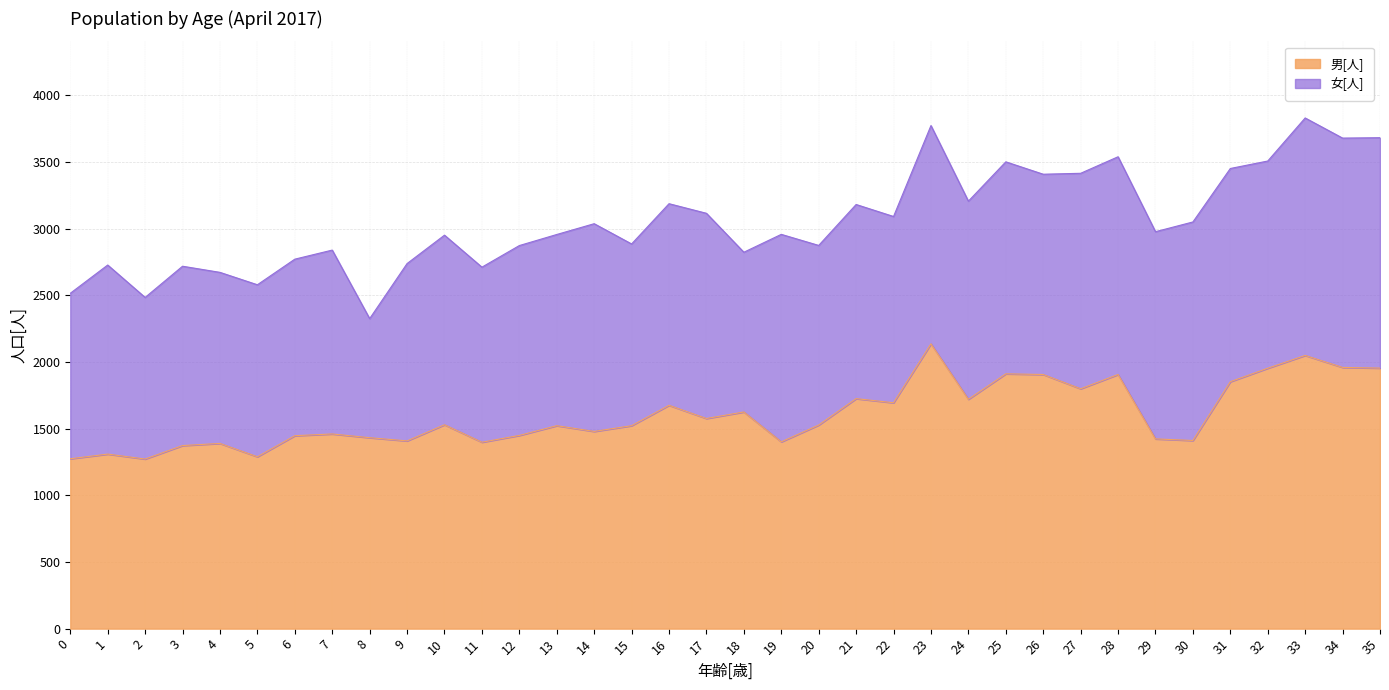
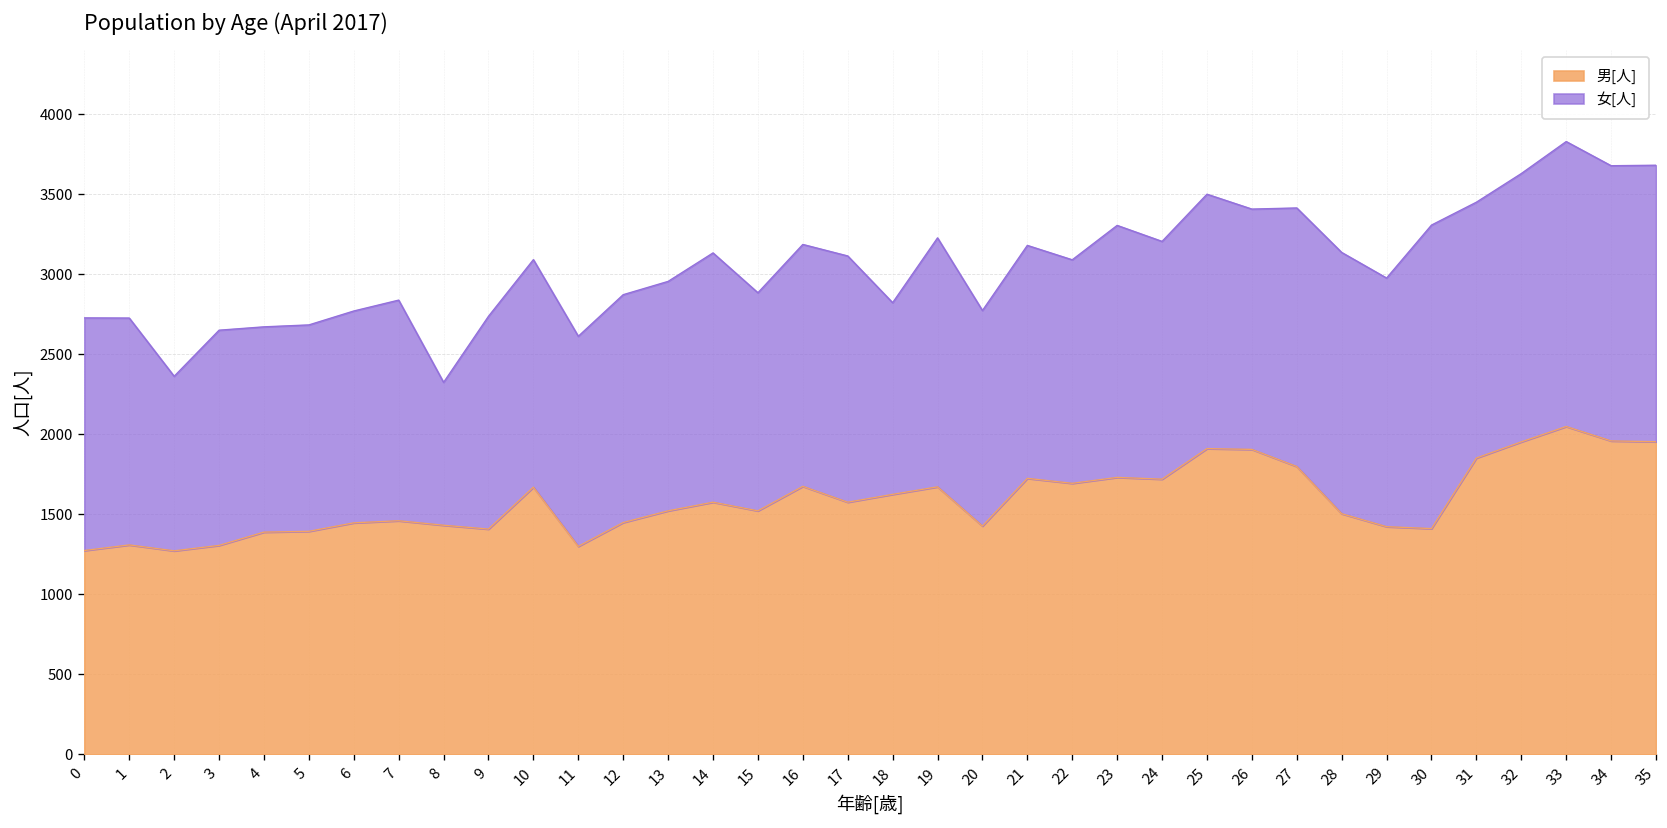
  {
    "男[人]": {
      "0": 1270,
      "1": 1310,
      "2": 1270,
-     "3": 1370,
+     "3": 1310,
      "4": 1390,
-     "5": 1290,
+     "5": 1390,
      "6": 1450,
      "7": 1460,
      "8": 1430,
      "9": 1410,
-     "10": 1530,
-     "11": 1400,
+     "10": 1670,
+     "11": 1300,
      "12": 1450,
      "13": 1520,
-     "14": 1480,
+     "14": 1580,
      "15": 1520,
      "16": 1680,
      "17": 1580,
      "18": 1630,
-     "19": 1400,
-     "20": 1530,
+     "19": 1670,
+     "20": 1430,
      "21": 1730,
      "22": 1690,
-     "23": 2140,
+     "23": 1730,
      "24": 1720,
      "25": 1910,
      "26": 1910,
      "27": 1800,
-     "28": 1910,
+     "28": 1500,
      "29": 1420,
      "30": 1410,
      "31": 1850,
      "32": 1950,
      "33": 2050,
      "34": 1960,
      "35": 1950
    },
    "女[人]": {
-     "0": 1240,
+     "0": 1450,
      "1": 1420,
-     "2": 1210,
+     "2": 1090,
      "3": 1350,
      "4": 1280,
      "5": 1290,
      "6": 1320,
      "7": 1380,
      "8": 890,
      "9": 1330,
      "10": 1420,
      "11": 1310,
      "12": 1420,
      "13": 1430,
      "14": 1560,
      "15": 1360,
      "16": 1510,
      "17": 1540,
      "18": 1200,
      "19": 1560,
      "20": 1350,
      "21": 1460,
      "22": 1400,
-     "23": 1640,
+     "23": 1580,
      "24": 1490,
      "25": 1590,
      "26": 1500,
      "27": 1620,
      "28": 1630,
      "29": 1550,
-     "30": 1640,
+     "30": 1900,
      "31": 1600,
-     "32": 1550,
+     "32": 1680,
      "33": 1780,
      "34": 1720,
      "35": 1730
    }
  }
